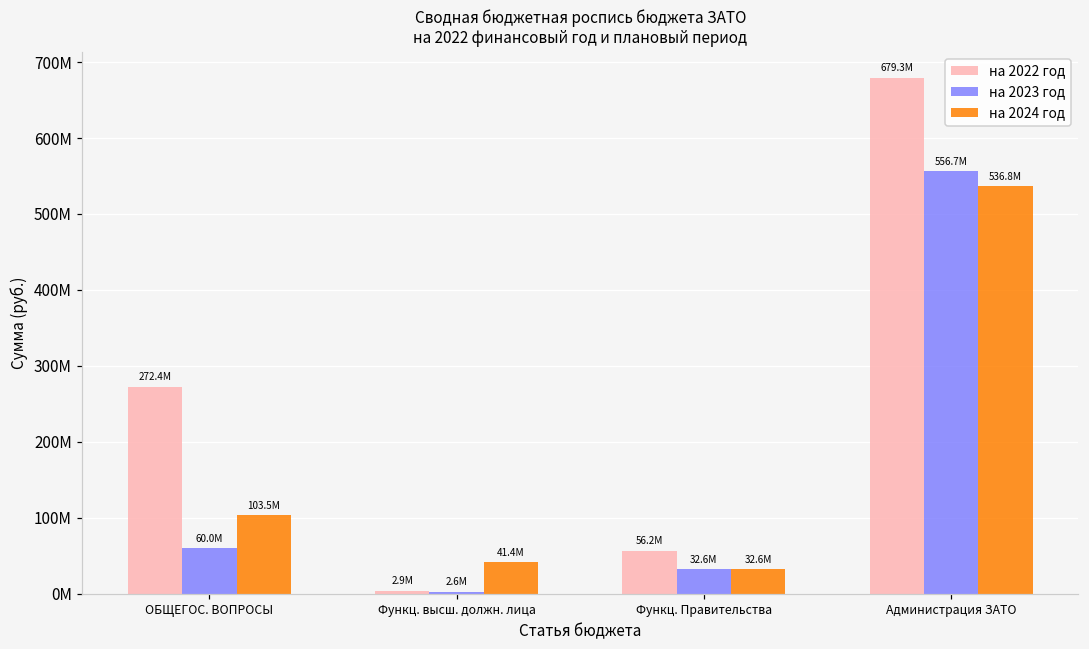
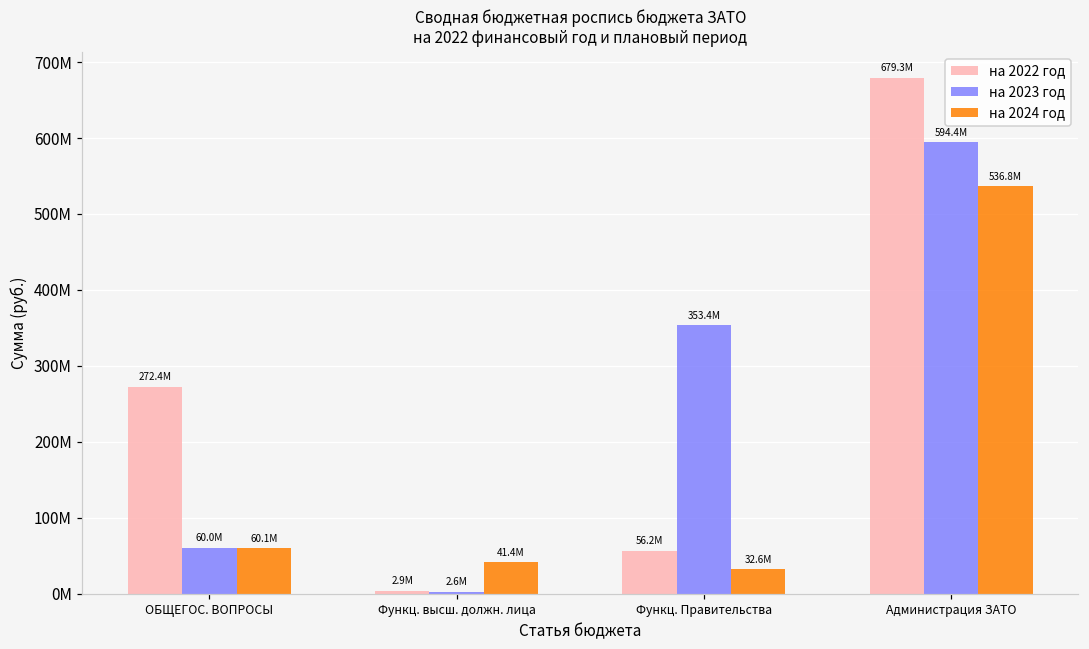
  {
    "на 2022 год": {
      "ОБЩЕГОС. ВОПРОСЫ": "272.4M",
      "Функц. высш. должн. лица": "2.9M",
      "Функц. Правительства": "56.2M",
      "Администрация ЗАТО": "679.3M"
    },
    "на 2023 год": {
      "ОБЩЕГОС. ВОПРОСЫ": "60.0M",
      "Функц. высш. должн. лица": "2.6M",
-     "Функц. Правительства": "32.6M",
-     "Администрация ЗАТО": "556.7M"
+     "Функц. Правительства": "353.4M",
+     "Администрация ЗАТО": "594.4M"
    },
    "на 2024 год": {
-     "ОБЩЕГОС. ВОПРОСЫ": "103.5M",
+     "ОБЩЕГОС. ВОПРОСЫ": "60.1M",
      "Функц. высш. должн. лица": "41.4M",
      "Функц. Правительства": "32.6M",
      "Администрация ЗАТО": "536.8M"
    }
  }
